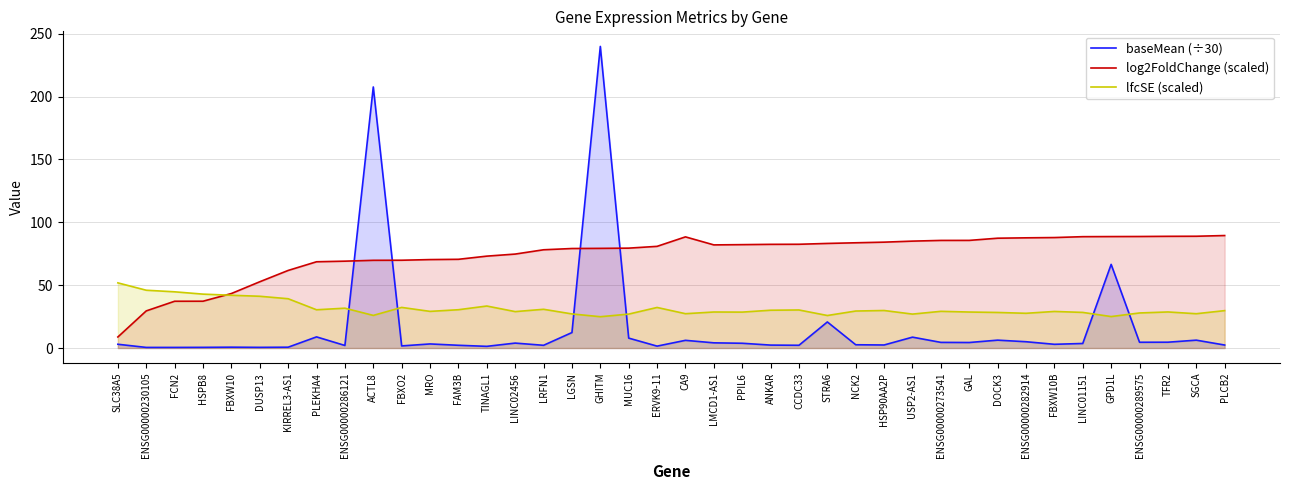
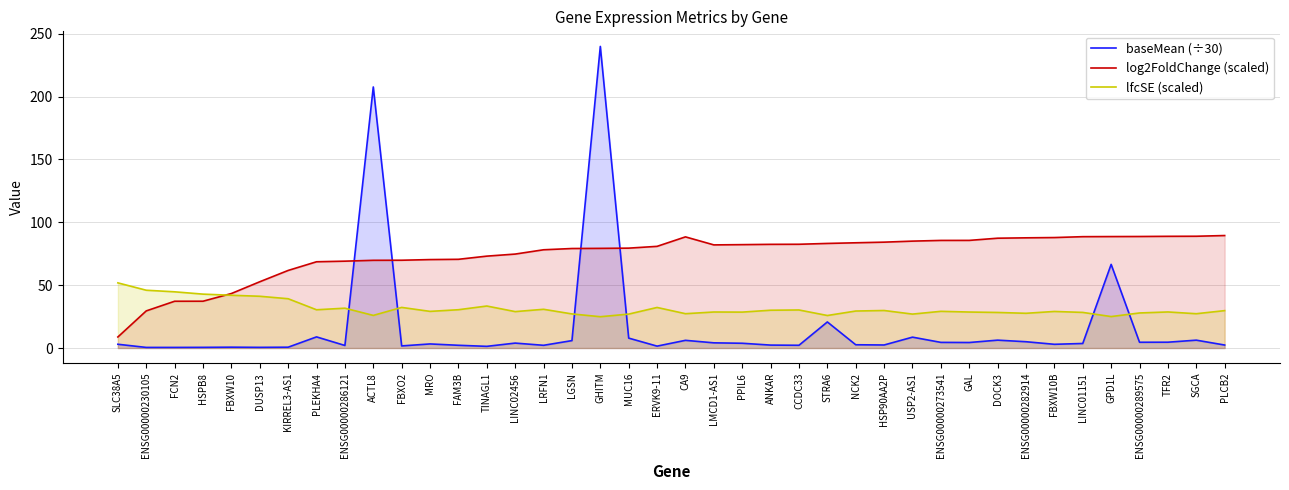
  {
    "baseMean (÷30)": {
      "SLC38A5": 3,
      "ENSG00000230105": 0,
      "FCN2": 0,
      "HSPB8": 1,
      "FBXW10": 1,
      "DUSP13": 1,
      "KIRREL3-AS1": 1,
      "PLEKHA4": 9,
      "ENSG00000286121": 2,
      "ACTL8": 208,
      "FBXO2": 2,
      "MRO": 3,
      "FAM3B": 2,
      "TINAGL1": 1,
      "LINC02456": 4,
      "LRFN1": 2,
-     "LGSN": 12,
+     "LGSN": 6,
      "GHITM": 240,
      "MUC16": 8,
      "ERVK9-11": 2,
      "CA9": 6,
      "LMCD1-AS1": 4,
      "PPIL6": 4,
      "ANKAR": 2,
      "CCDC33": 2,
      "STRA6": 21,
      "NCK2": 3,
      "HSP90AA2P": 2,
      "USP2-AS1": 9,
      "ENSG00000273541": 4,
      "GAL": 4,
      "DOCK3": 6,
      "ENSG00000282914": 5,
      "FBXW10B": 3,
      "LINC01151": 4,
      "GPD1L": 67,
      "ENSG00000289575": 5,
      "TFR2": 5,
      "SGCA": 6,
      "PLCB2": 2
    },
    "log2FoldChange (scaled)": {
      "SLC38A5": 9,
      "ENSG00000230105": 30,
      "FCN2": 37,
      "HSPB8": 37,
      "DUSP13": 53,
      "KIRREL3-AS1": 62,
      "PLEKHA4": 69,
      "ENSG00000286121": 69,
      "ACTL8": 70,
      "FBXO2": 70,
      "MRO": 70,
      "FAM3B": 71,
      "TINAGL1": 73,
      "LINC02456": 75,
      "LRFN1": 78,
      "LGSN": 79,
      "GHITM": 79,
      "MUC16": 79,
      "ERVK9-11": 81,
      "CA9": 88,
      "LMCD1-AS1": 82,
      "PPIL6": 82,
      "ANKAR": 82,
      "CCDC33": 83,
      "STRA6": 83,
      "NCK2": 84,
      "HSP90AA2P": 84,
      "USP2-AS1": 85,
      "ENSG00000273541": 86,
      "GAL": 86,
      "DOCK3": 87,
      "ENSG00000282914": 88,
      "FBXW10B": 88,
      "LINC01151": 89,
      "GPD1L": 89,
      "ENSG00000289575": 89,
      "TFR2": 89,
      "SGCA": 89,
      "PLCB2": 89
    },
    "lfcSE (scaled)": {
      "SLC38A5": 52,
      "ENSG00000230105": 46,
      "FCN2": 45,
      "HSPB8": 43,
      "DUSP13": 41,
      "KIRREL3-AS1": 39,
      "PLEKHA4": 30,
      "ENSG00000286121": 32,
      "ACTL8": 26,
      "FBXO2": 32,
      "MRO": 29,
      "FAM3B": 30,
      "TINAGL1": 33,
      "LINC02456": 29,
      "LRFN1": 31,
      "LGSN": 27,
      "GHITM": 25,
      "MUC16": 27,
      "ERVK9-11": 32,
      "CA9": 27,
      "LMCD1-AS1": 29,
      "PPIL6": 29,
      "ANKAR": 30,
      "CCDC33": 30,
      "STRA6": 26,
      "NCK2": 29,
      "HSP90AA2P": 30,
      "USP2-AS1": 27,
      "ENSG00000273541": 29,
      "GAL": 29,
      "DOCK3": 28,
      "ENSG00000282914": 28,
      "FBXW10B": 29,
      "LINC01151": 28,
      "GPD1L": 25,
      "ENSG00000289575": 28,
      "TFR2": 29,
      "SGCA": 27,
      "PLCB2": 30
    }
  }
